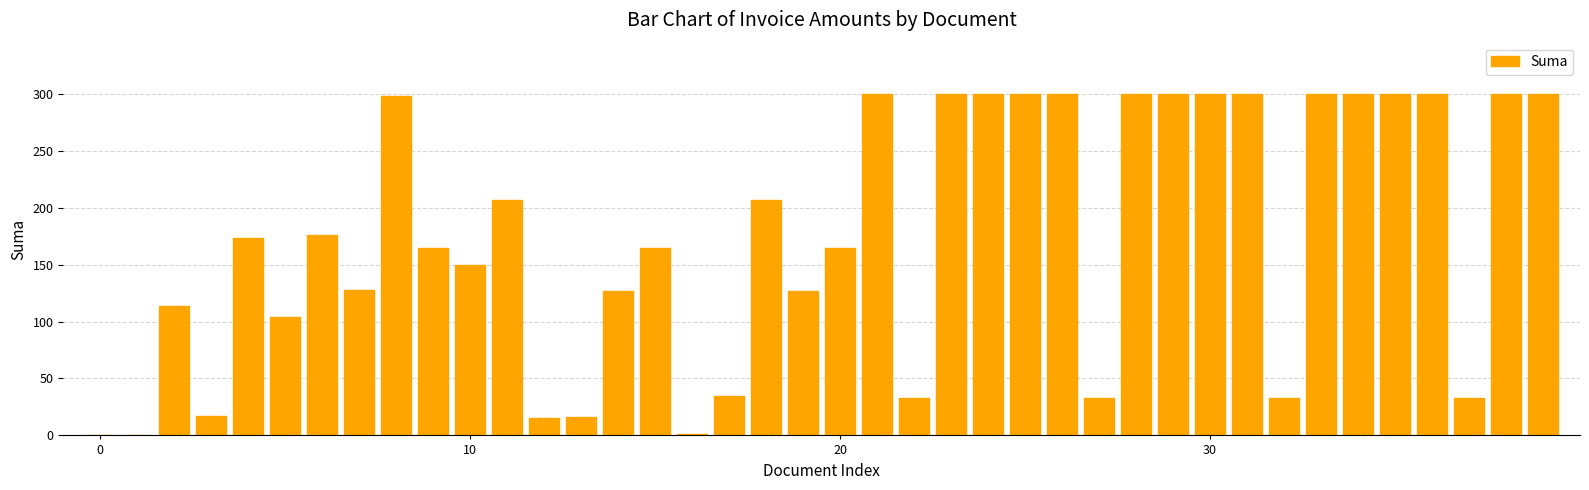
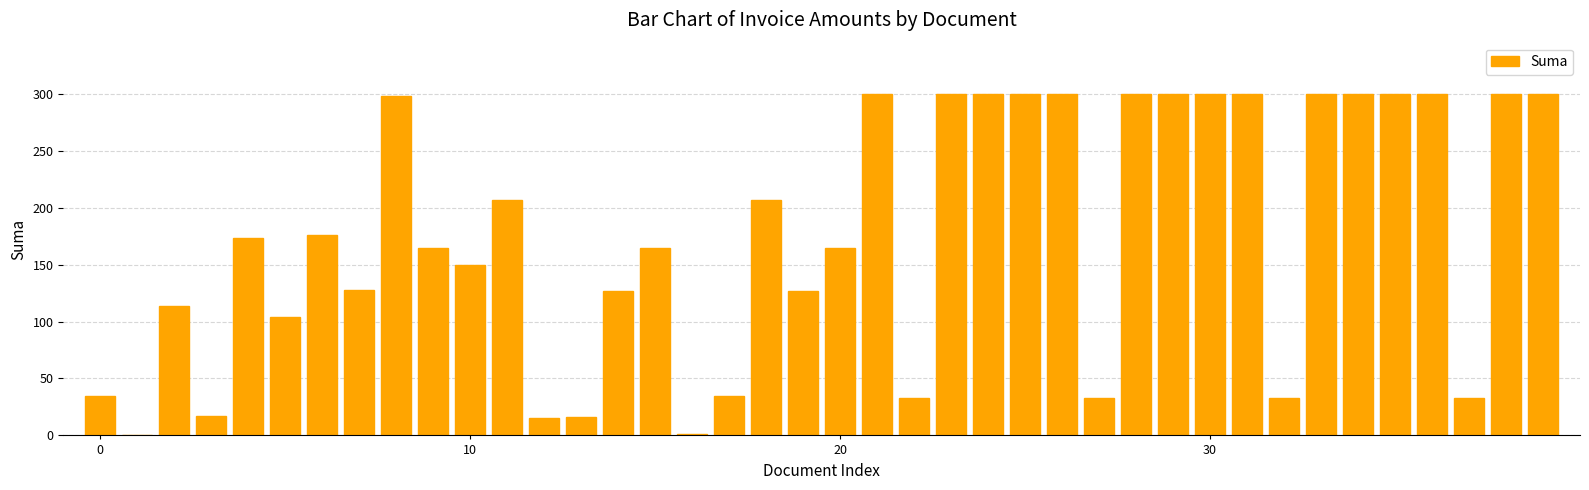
  {
-   "0": 0,
+   "0": 35,
    "10": 150,
    "20": 164,
    "30": 300
  }
